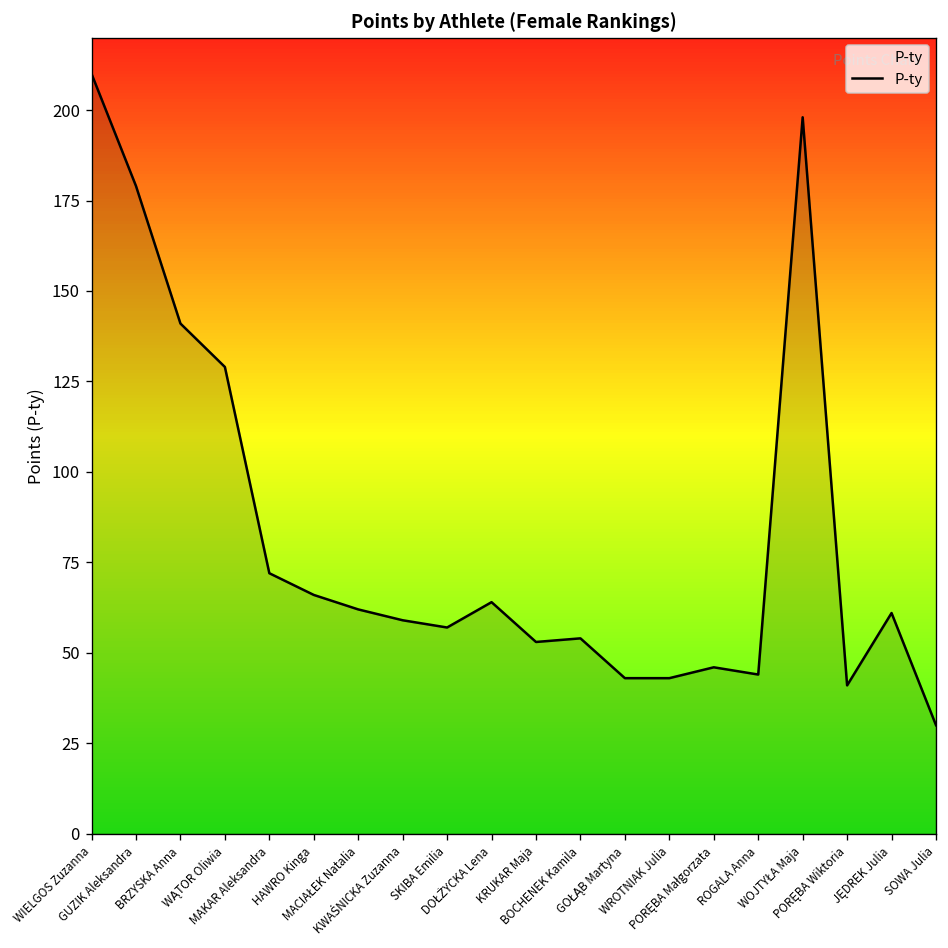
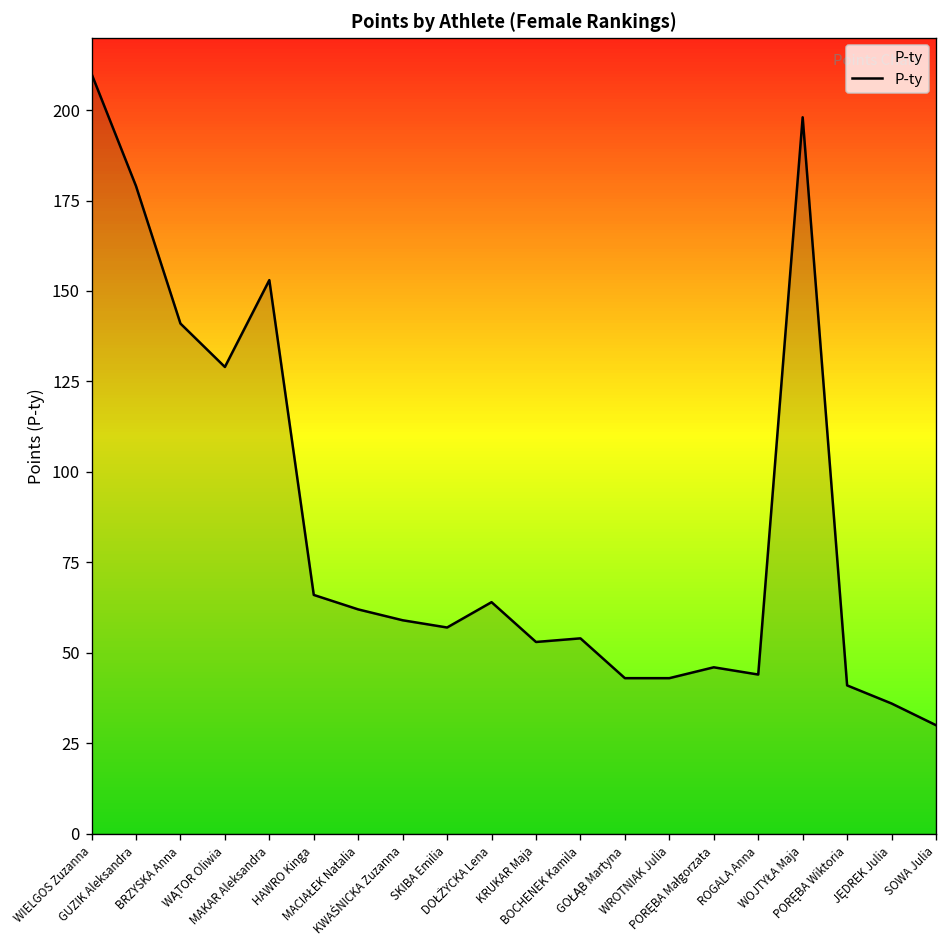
  {
    "WIELGOS Zuzanna": 210,
    "GUZIK Aleksandra": 179,
    "BRZYSKA Anna": 141,
    "WĄTOR Oliwia": 129,
-   "MAKAR Aleksandra": 72,
+   "MAKAR Aleksandra": 153,
    "HAWRO Kinga": 66,
    "MACIAŁEK Natalia": 62,
    "KWAŚNICKA Zuzanna": 59,
    "SKIBA Emilia": 57,
    "DOŁŻYCKA Lena": 64,
    "KRUKAR Maja": 53,
    "BOCHENEK Kamila": 54,
    "GOŁĄB Martyna": 43,
    "WROTNIAK Julia": 43,
    "PORĘBA Małgorzata": 46,
    "ROGALA Anna": 44,
    "WOJTYŁA Maja": 198,
    "PORĘBA Wiktoria": 41,
-   "JĘDREK Julia": 61,
+   "JĘDREK Julia": 36,
    "SOWA Julia": 30
  }
